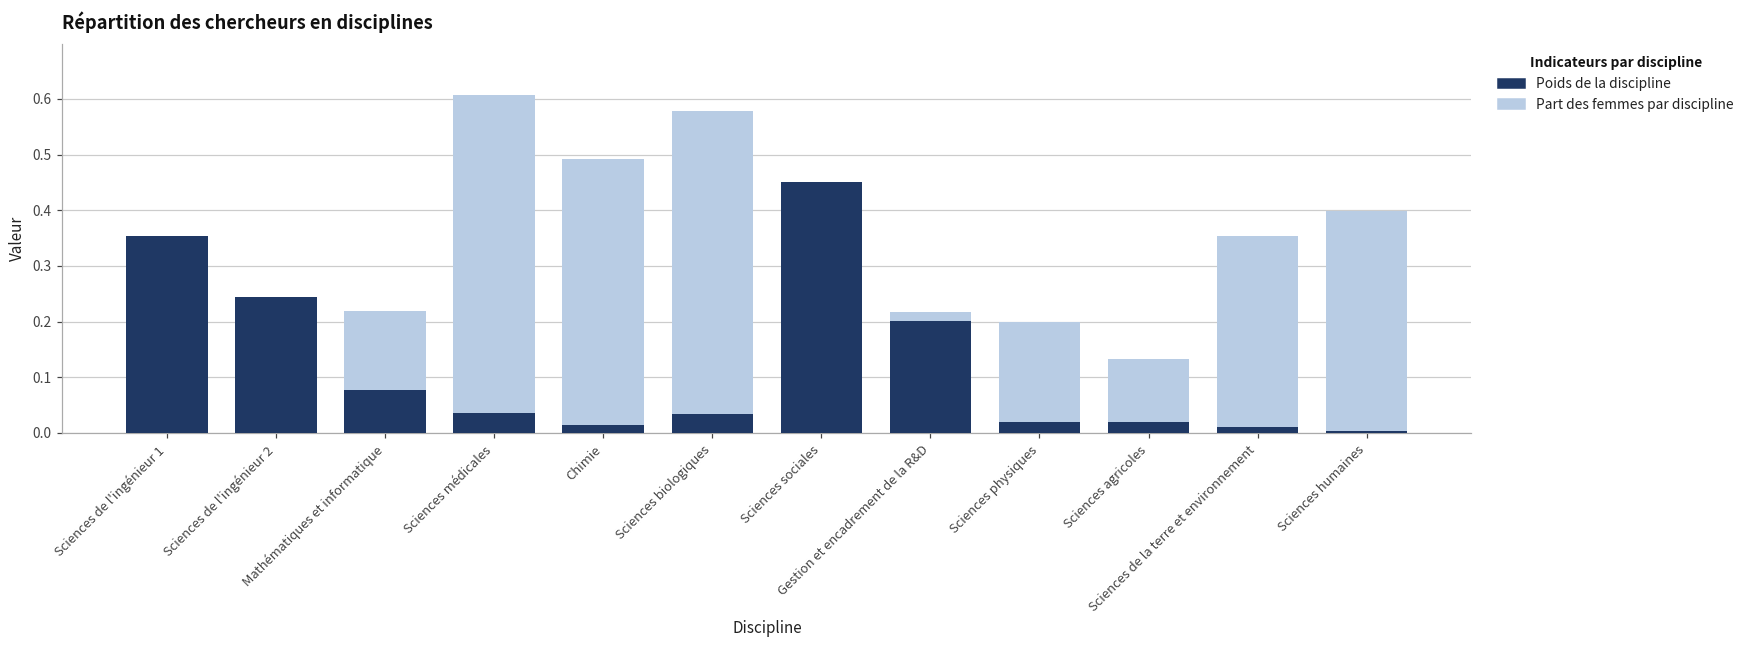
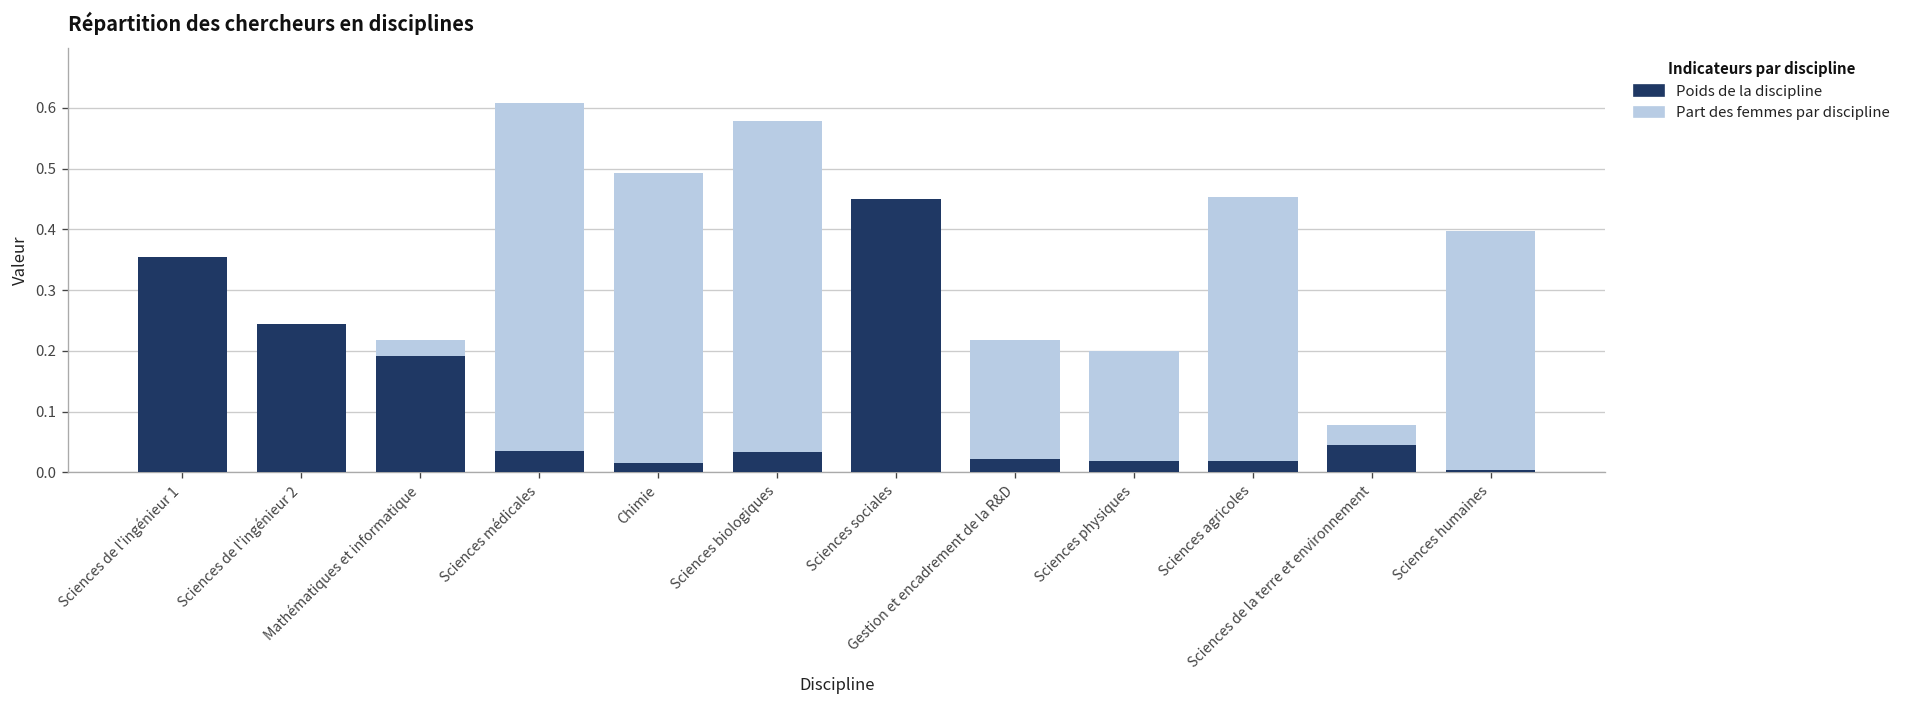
  {
    "Part des femmes par discipline": {
      "Mathématiques et informatique": 0.22,
      "Sciences médicales": 0.61,
      "Chimie": 0.49,
      "Sciences biologiques": 0.58,
      "Gestion et encadrement de la R&D": 0.22,
      "Sciences physiques": 0.20,
-     "Sciences agricoles": 0.13,
-     "Sciences de la terre et environnement": 0.35,
+     "Sciences agricoles": 0.45,
+     "Sciences de la terre et environnement": 0.08,
      "Sciences humaines": 0.40
    },
    "Poids de la discipline": {
      "Sciences de l'ingénieur 1": 0.35,
      "Sciences de l'ingénieur 2": 0.24,
-     "Mathématiques et informatique": 0.08,
+     "Mathématiques et informatique": 0.19,
      "Sciences sociales": 0.45,
-     "Gestion et encadrement de la R&D": 0.20,
-     "Sciences de la terre et environnement": 0.01
+     "Gestion et encadrement de la R&D": 0.02,
+     "Sciences de la terre et environnement": 0.05
    }
  }
